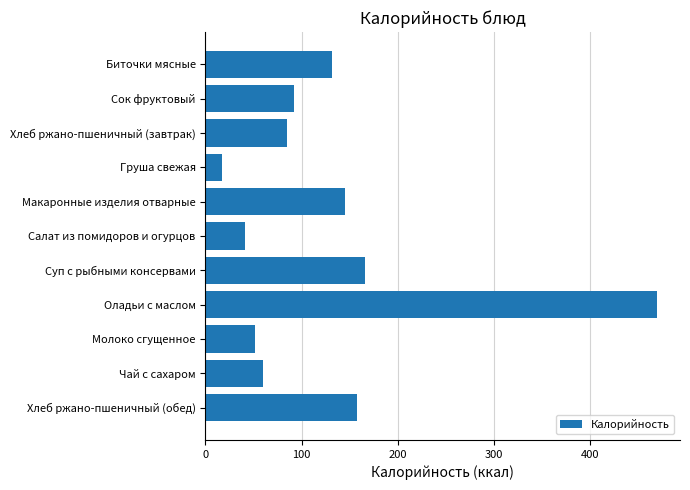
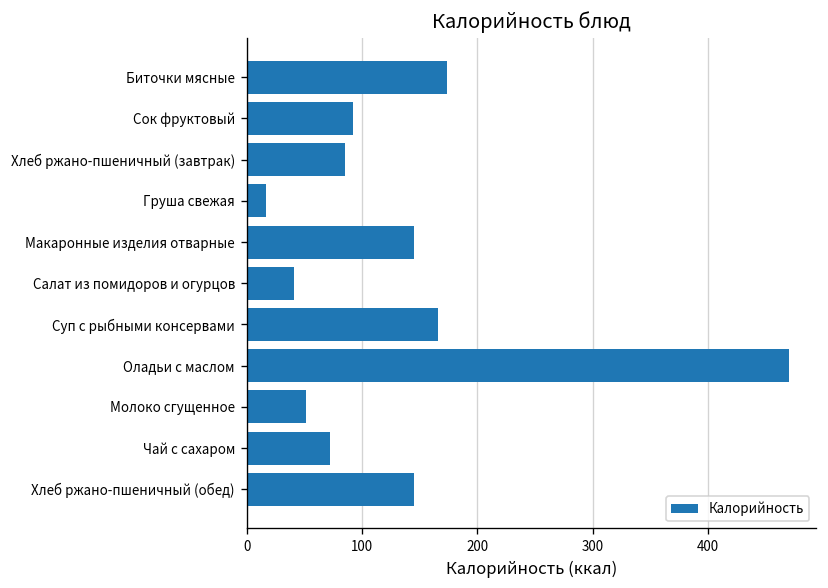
  {
-   "Биточки мясные": 130,
+   "Биточки мясные": 170,
    "Сок фруктовый": 90,
    "Хлеб ржано-пшеничный (завтрак)": 90,
    "Груша свежая": 20,
    "Макаронные изделия отварные": 140,
    "Салат из помидоров и огурцов": 40,
    "Суп с рыбными консервами": 170,
    "Оладьи с маслом": 470,
    "Молоко сгущенное": 50,
-   "Чай с сахаром": 60,
-   "Хлеб ржано-пшеничный (обед)": 160
+   "Чай с сахаром": 70,
+   "Хлеб ржано-пшеничный (обед)": 140
  }
